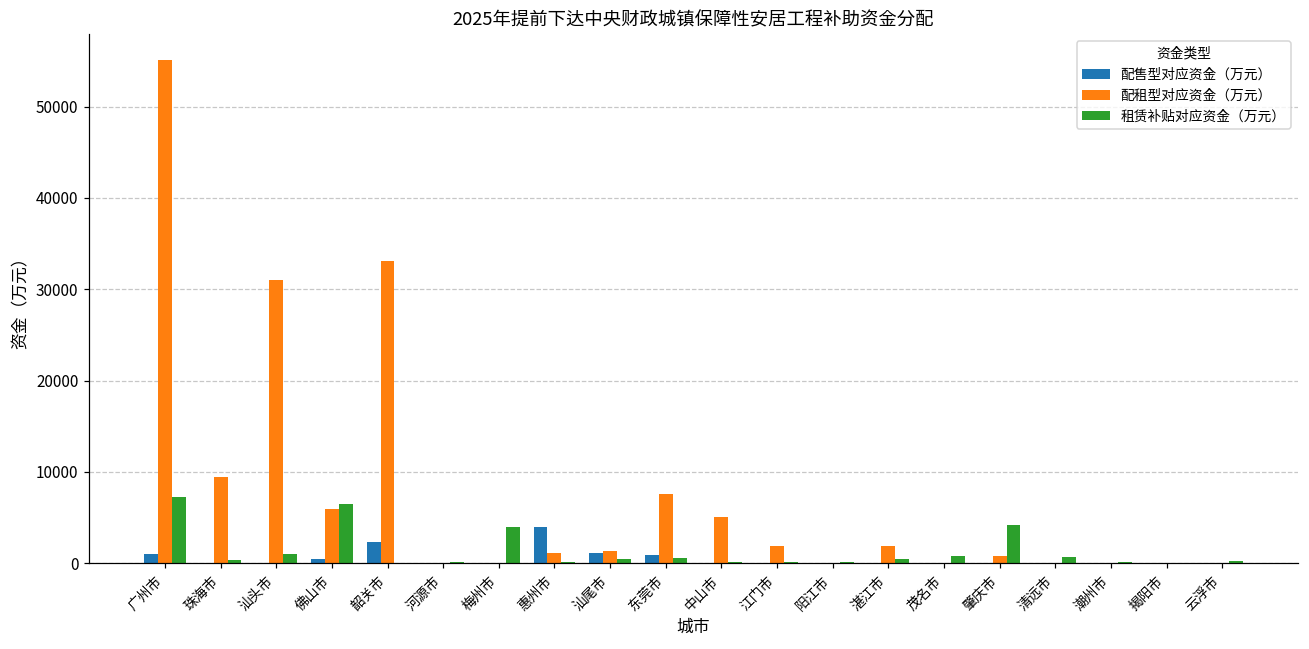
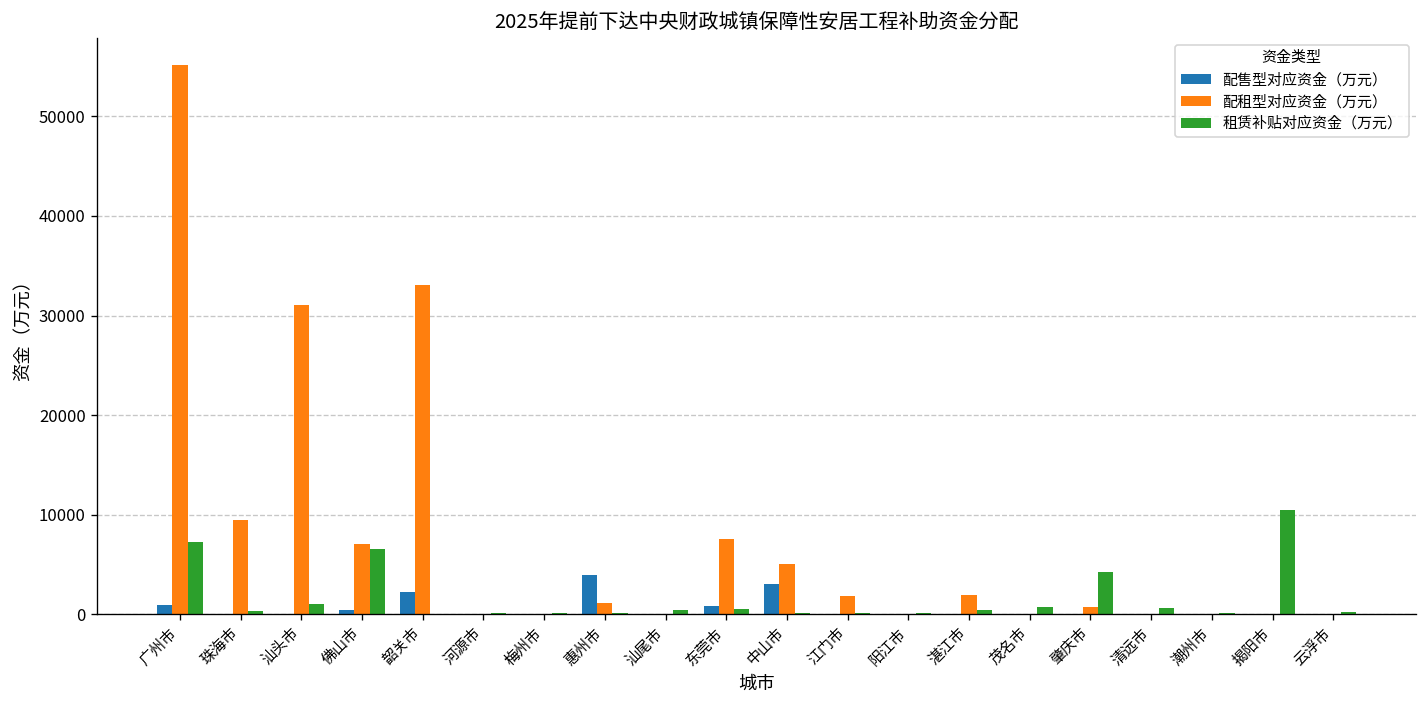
  {
    "配售型对应资金（万元）": {
      "广州市": 1000,
      "珠海市": 0,
      "汕头市": 0,
      "佛山市": 0,
      "韶关市": 2000,
      "河源市": 0,
      "梅州市": 0,
      "惠州市": 4000,
-     "汕尾市": 1000,
+     "汕尾市": 0,
      "东莞市": 1000,
-     "中山市": 0,
+     "中山市": 3000,
      "江门市": 0,
      "阳江市": 0,
      "湛江市": 0,
      "茂名市": 0,
      "肇庆市": 0,
      "清远市": 0,
      "潮州市": 0,
      "揭阳市": 0,
      "云浮市": 0
    },
    "配租型对应资金（万元）": {
      "广州市": 55000,
      "珠海市": 9000,
      "汕头市": 31000,
-     "佛山市": 6000,
+     "佛山市": 7000,
      "韶关市": 33000,
      "河源市": 0,
      "梅州市": 0,
      "惠州市": 1000,
-     "汕尾市": 1000,
+     "汕尾市": 0,
      "东莞市": 8000,
      "中山市": 5000,
      "江门市": 2000,
      "阳江市": 0,
      "湛江市": 2000,
      "茂名市": 0,
      "肇庆市": 1000,
      "清远市": 0,
      "潮州市": 0,
      "揭阳市": 0,
      "云浮市": 0
    },
    "租赁补贴对应资金（万元）": {
      "广州市": 7000,
      "珠海市": 0,
      "汕头市": 1000,
      "佛山市": 7000,
-     "梅州市": 4000,
+     "梅州市": 0,
      "汕尾市": 0,
      "东莞市": 1000,
      "湛江市": 0,
      "茂名市": 1000,
      "肇庆市": 4000,
      "清远市": 1000,
-     "揭阳市": 0
+     "揭阳市": 11000
    }
  }
